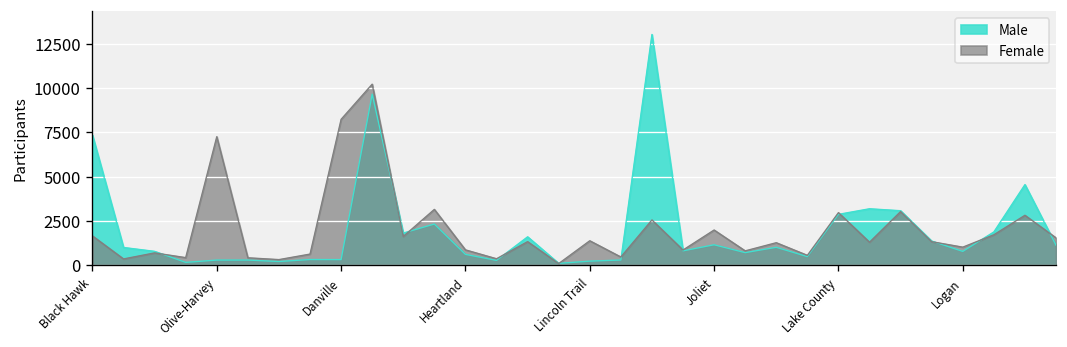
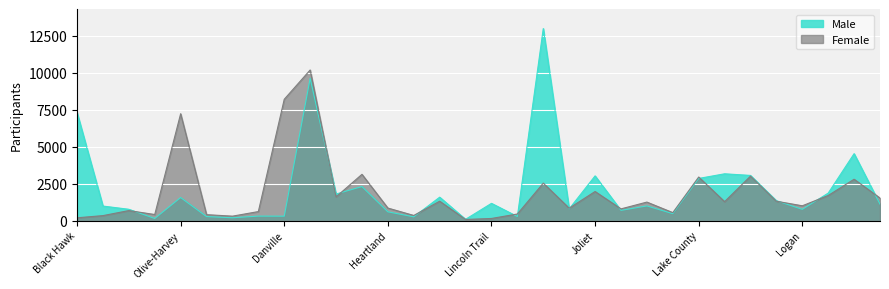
  {
    "Male": {
      "Black Hawk": 7300,
-     "Olive-Harvey": 300,
+     "Olive-Harvey": 1600,
      "Danville": 300,
      "Heartland": 600,
-     "Lincoln Trail": 200,
-     "Joliet": 1200,
+     "Lincoln Trail": 1200,
+     "Joliet": 3000,
      "Logan": 800
    },
    "Female": {
-     "Black Hawk": 1700,
+     "Black Hawk": 200,
      "Olive-Harvey": 7300,
      "Danville": 8200,
      "Heartland": 900,
-     "Lincoln Trail": 1400,
+     "Lincoln Trail": 200,
      "Joliet": 2000,
      "Logan": 1000
    }
  }
